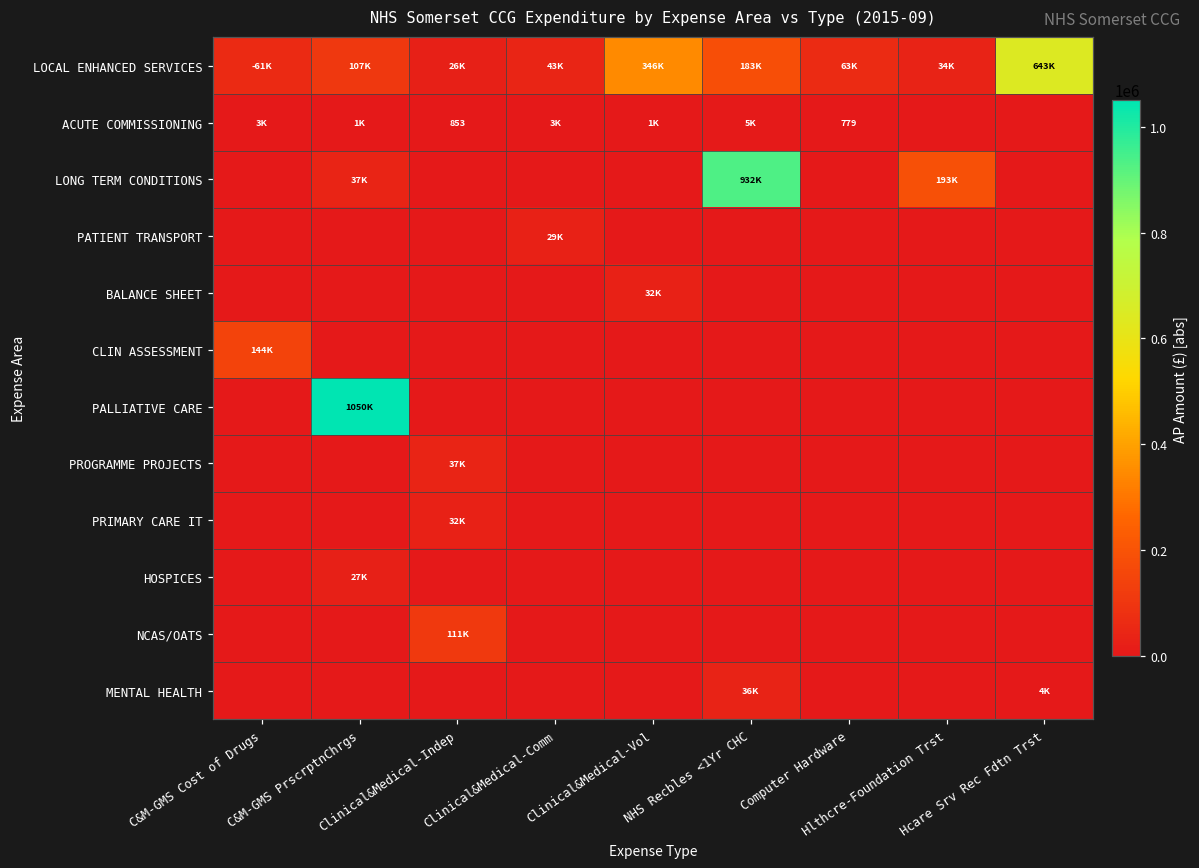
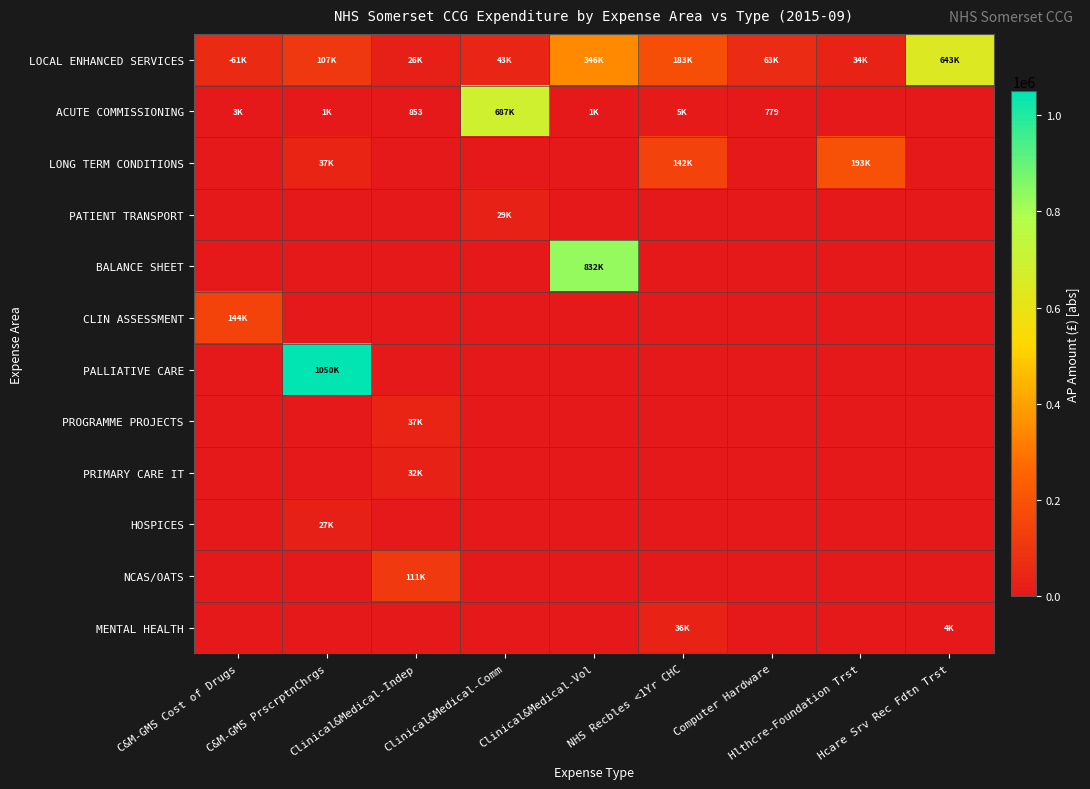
  {
    "LOCAL ENHANCED SERVICES": {
      "C&M-GMS Cost of Drugs": "-61K",
      "C&M-GMS PrscrptnChrgs": "107K",
      "Clinical&Medical-Indep": "26K",
      "Clinical&Medical-Comm": "43K",
      "Clinical&Medical-Vol": "346K",
      "NHS Recbles <1Yr CHC": "183K",
      "Computer Hardware": "63K",
      "Hlthcre-Foundation Trst": "34K",
      "Hcare Srv Rec Fdtn Trst": "643K"
    },
    "ACUTE COMMISSIONING": {
      "C&M-GMS Cost of Drugs": "3K",
      "C&M-GMS PrscrptnChrgs": "1K",
      "Clinical&Medical-Indep": "853",
-     "Clinical&Medical-Comm": "3K",
+     "Clinical&Medical-Comm": "687K",
      "Clinical&Medical-Vol": "1K",
      "NHS Recbles <1Yr CHC": "5K",
      "Computer Hardware": "779"
    },
    "LONG TERM CONDITIONS": {
      "C&M-GMS PrscrptnChrgs": "37K",
-     "NHS Recbles <1Yr CHC": "932K",
+     "NHS Recbles <1Yr CHC": "142K",
      "Hlthcre-Foundation Trst": "193K"
    },
    "PATIENT TRANSPORT": {
      "Clinical&Medical-Comm": "29K"
    },
    "BALANCE SHEET": {
-     "Clinical&Medical-Vol": "32K"
+     "Clinical&Medical-Vol": "832K"
    },
    "CLIN ASSESSMENT": {
      "C&M-GMS Cost of Drugs": "144K"
    },
    "PALLIATIVE CARE": {
      "C&M-GMS PrscrptnChrgs": "1050K"
    },
    "PROGRAMME PROJECTS": {
      "Clinical&Medical-Indep": "37K"
    },
    "PRIMARY CARE IT": {
      "Clinical&Medical-Indep": "32K"
    },
    "HOSPICES": {
      "C&M-GMS PrscrptnChrgs": "27K"
    },
    "NCAS/OATS": {
      "Clinical&Medical-Indep": "111K"
    },
    "MENTAL HEALTH": {
      "NHS Recbles <1Yr CHC": "36K",
      "Hcare Srv Rec Fdtn Trst": "4K"
    }
  }
